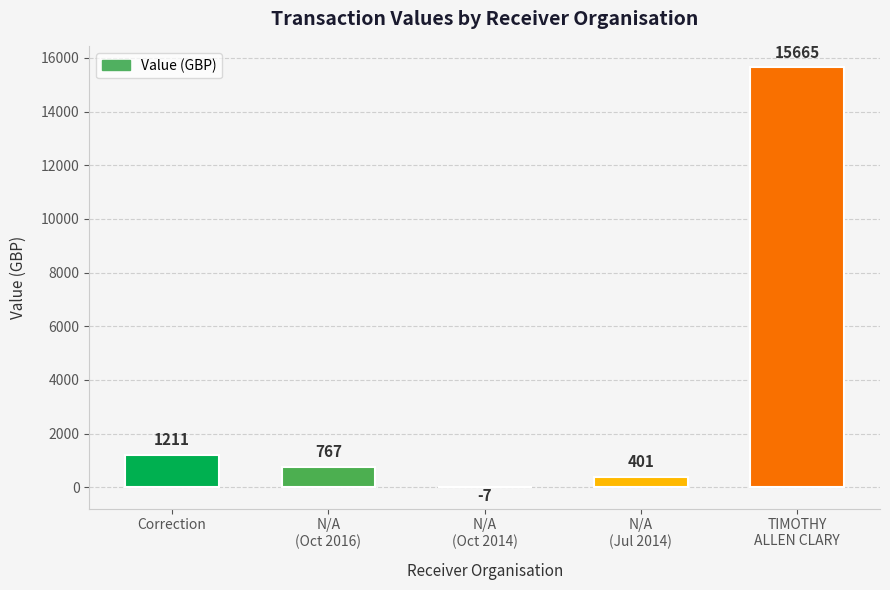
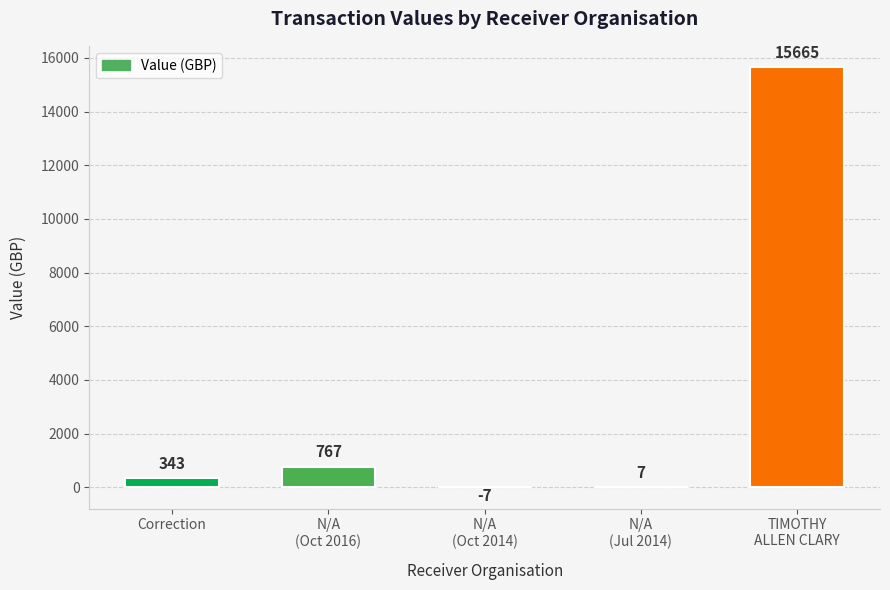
  {
-   "Correction": 1211,
+   "Correction": 343,
    "N/A (Oct 2016)": 767,
    "N/A (Oct 2014)": -7,
-   "N/A (Jul 2014)": 401,
+   "N/A (Jul 2014)": 7,
    "TIMOTHY ALLEN CLARY": 15665
  }
